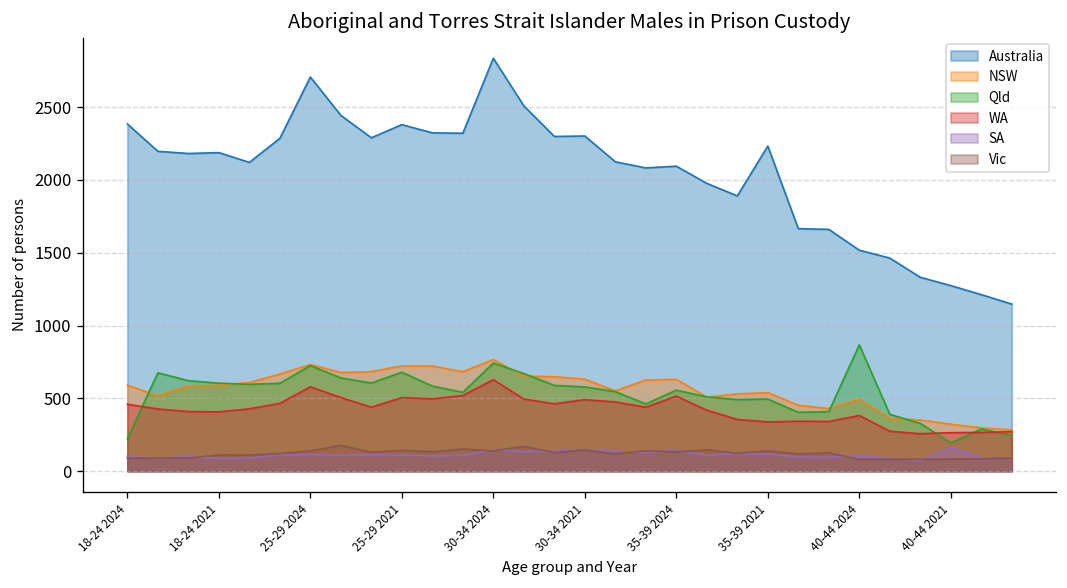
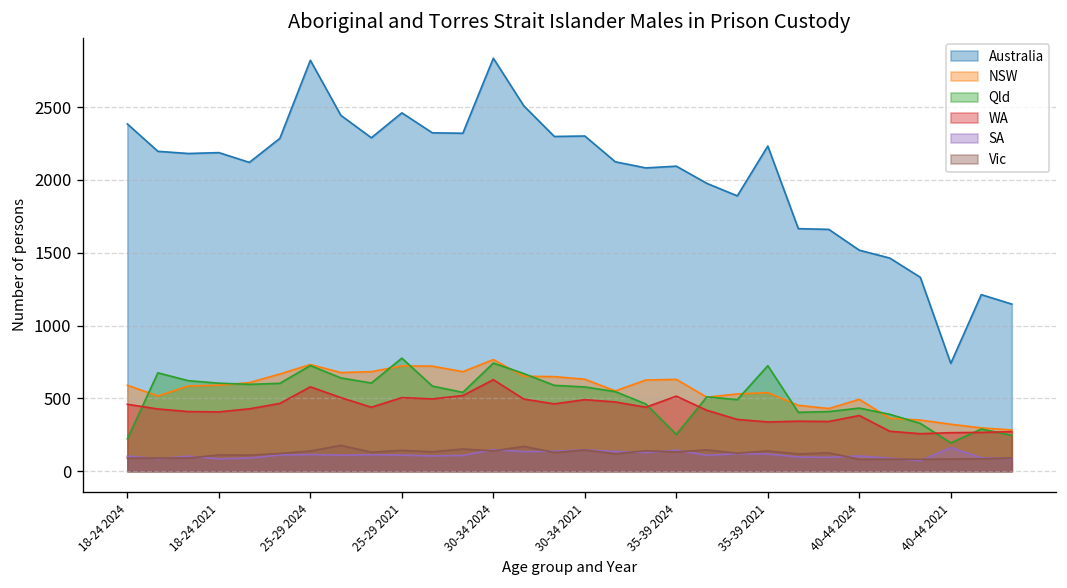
  {
    "Australia": {
      "18-24 2024": 2380,
      "18-24 2021": 2190,
-     "25-29 2024": 2710,
-     "25-29 2021": 2380,
+     "25-29 2024": 2820,
+     "25-29 2021": 2460,
      "30-34 2024": 2840,
      "30-34 2021": 2300,
      "35-39 2024": 2090,
      "35-39 2021": 2230,
      "40-44 2024": 1520,
-     "40-44 2021": 1270
+     "40-44 2021": 740
    },
    "Qld": {
      "18-24 2024": 220,
-     "25-29 2021": 680,
+     "25-29 2021": 780,
      "30-34 2024": 740,
      "30-34 2021": 580,
-     "35-39 2024": 560,
-     "35-39 2021": 500,
-     "40-44 2024": 870,
+     "35-39 2024": 250,
+     "35-39 2021": 720,
+     "40-44 2024": 430,
      "40-44 2021": 190
    },
    "SA": {
      "18-24 2021": 90,
      "25-29 2024": 110,
      "25-29 2021": 110,
      "40-44 2024": 100,
      "40-44 2021": 160
    }
  }
